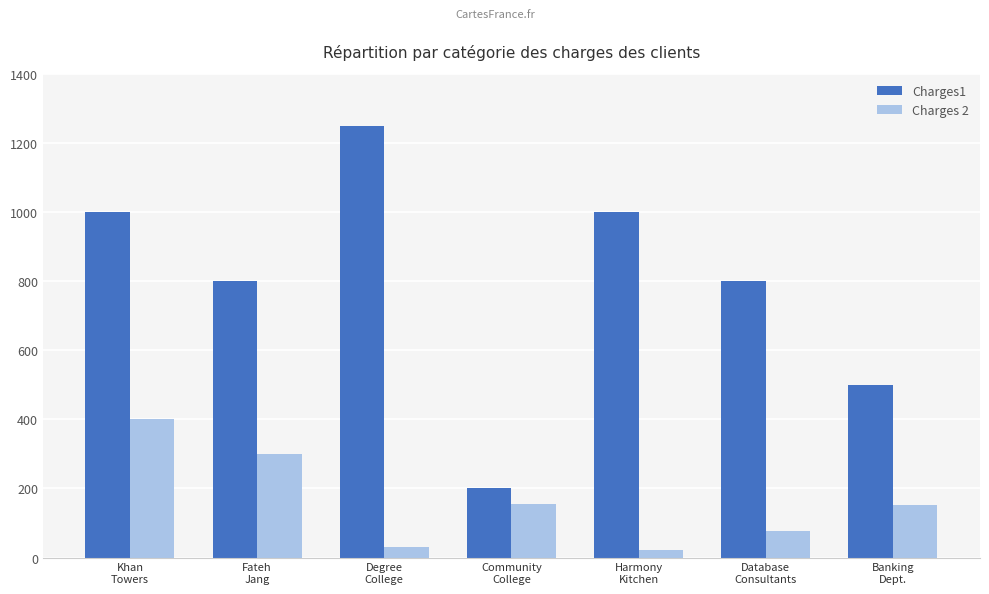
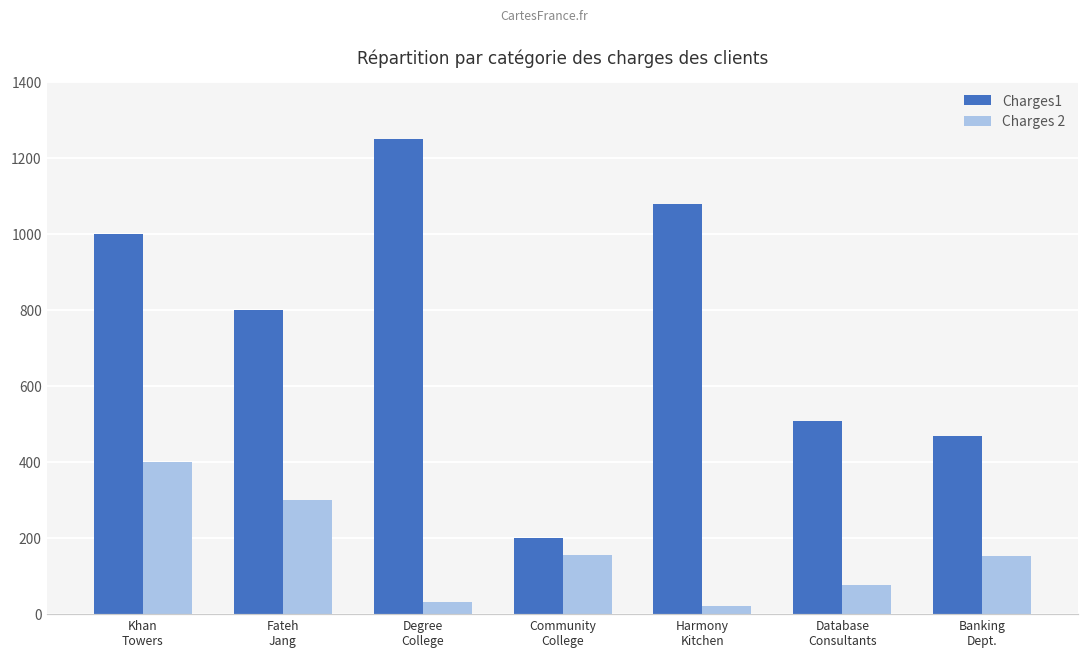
  {
    "Charges1": {
      "Khan Towers": 1000,
      "Fateh Jang": 800,
      "Degree College": 1250,
      "Community College": 200,
-     "Harmony Kitchen": 1000,
-     "Database Consultants": 800,
-     "Banking Dept.": 500
+     "Harmony Kitchen": 1080,
+     "Database Consultants": 510,
+     "Banking Dept.": 470
    },
    "Charges 2": {
      "Khan Towers": 400,
      "Fateh Jang": 300,
      "Degree College": 30,
      "Community College": 160,
      "Harmony Kitchen": 20,
      "Database Consultants": 80,
      "Banking Dept.": 150
    }
  }
